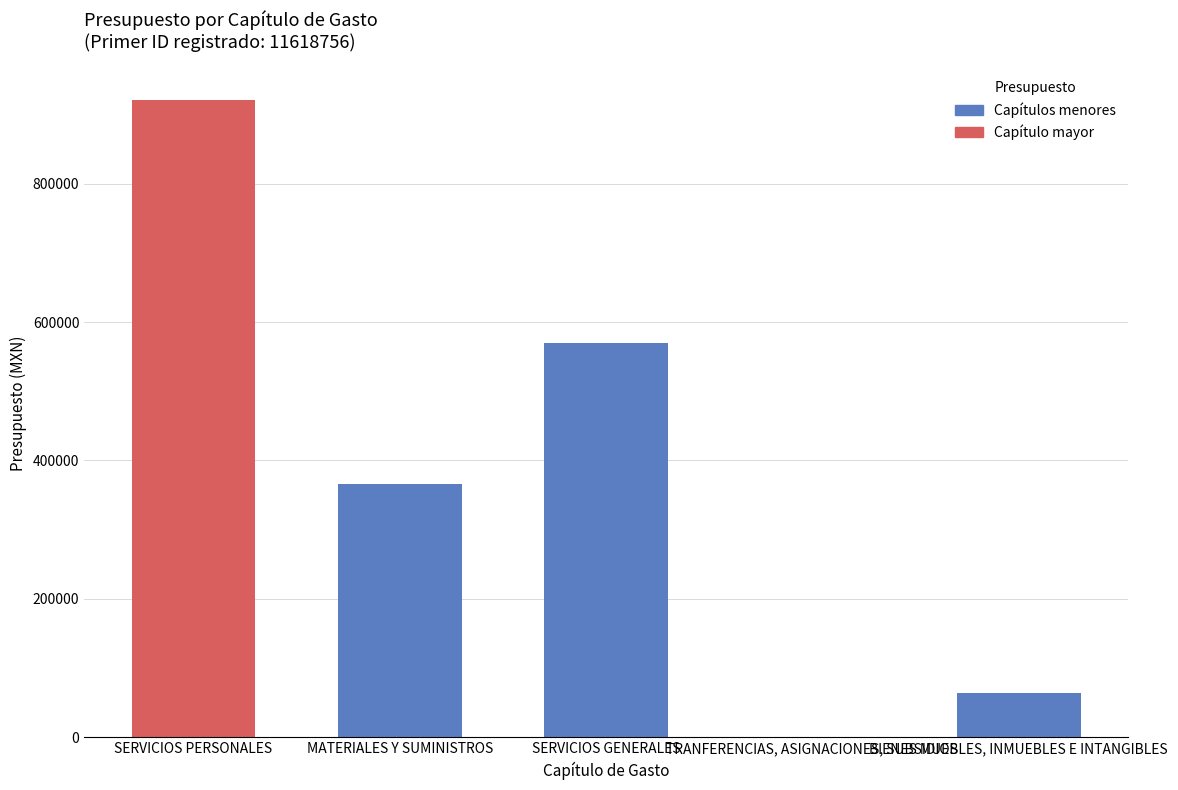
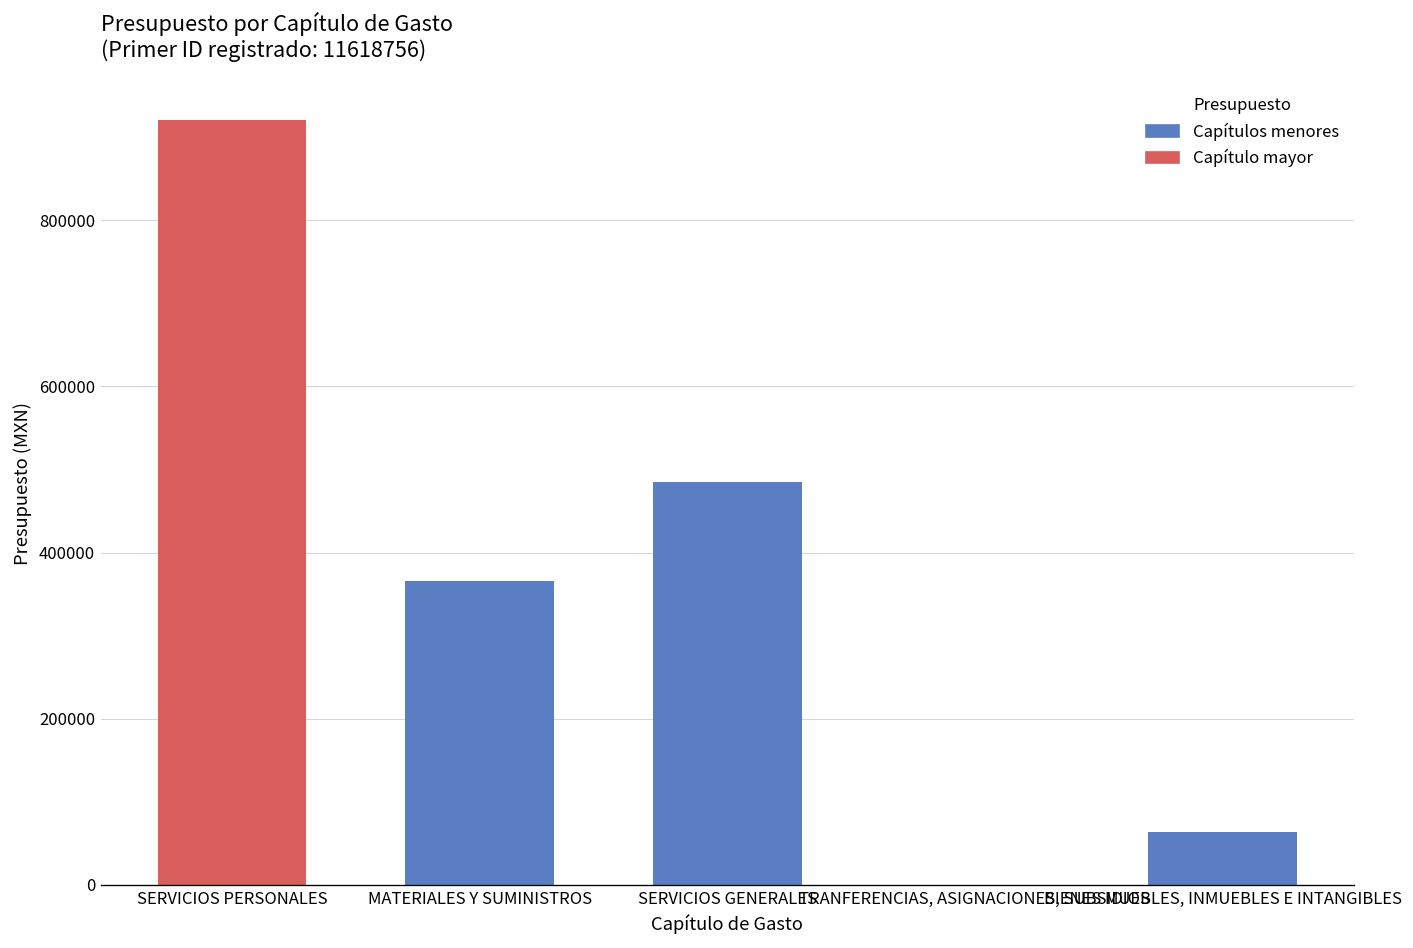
  {
    "SERVICIOS PERSONALES": 920000,
    "MATERIALES Y SUMINISTROS": 370000,
-   "SERVICIOS GENERALES": 570000
+   "SERVICIOS GENERALES": 480000
  }
